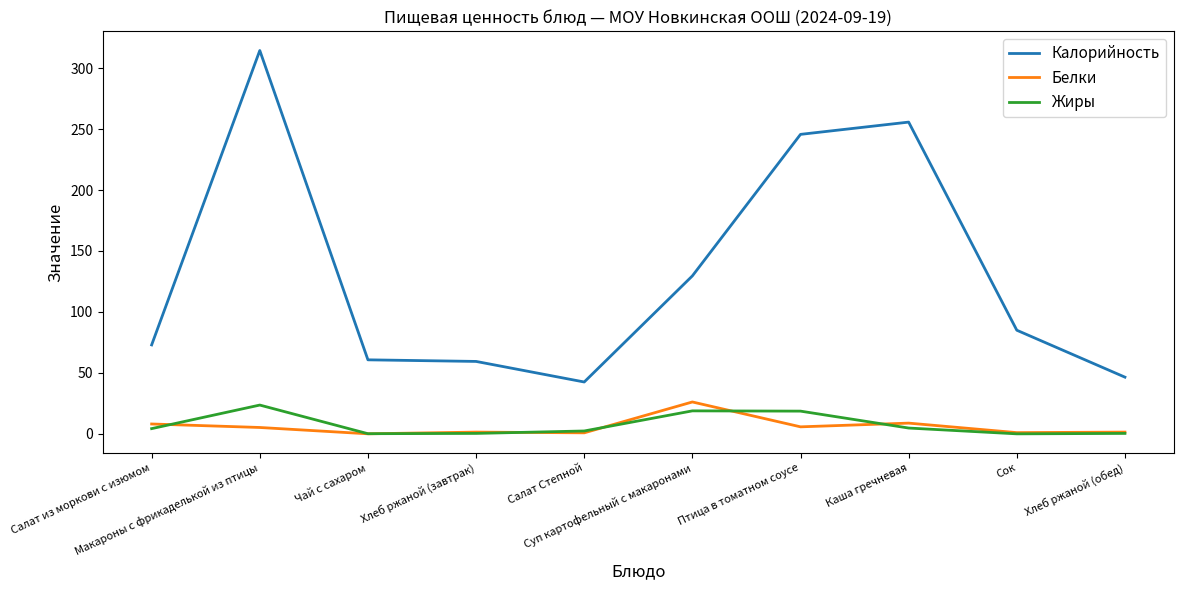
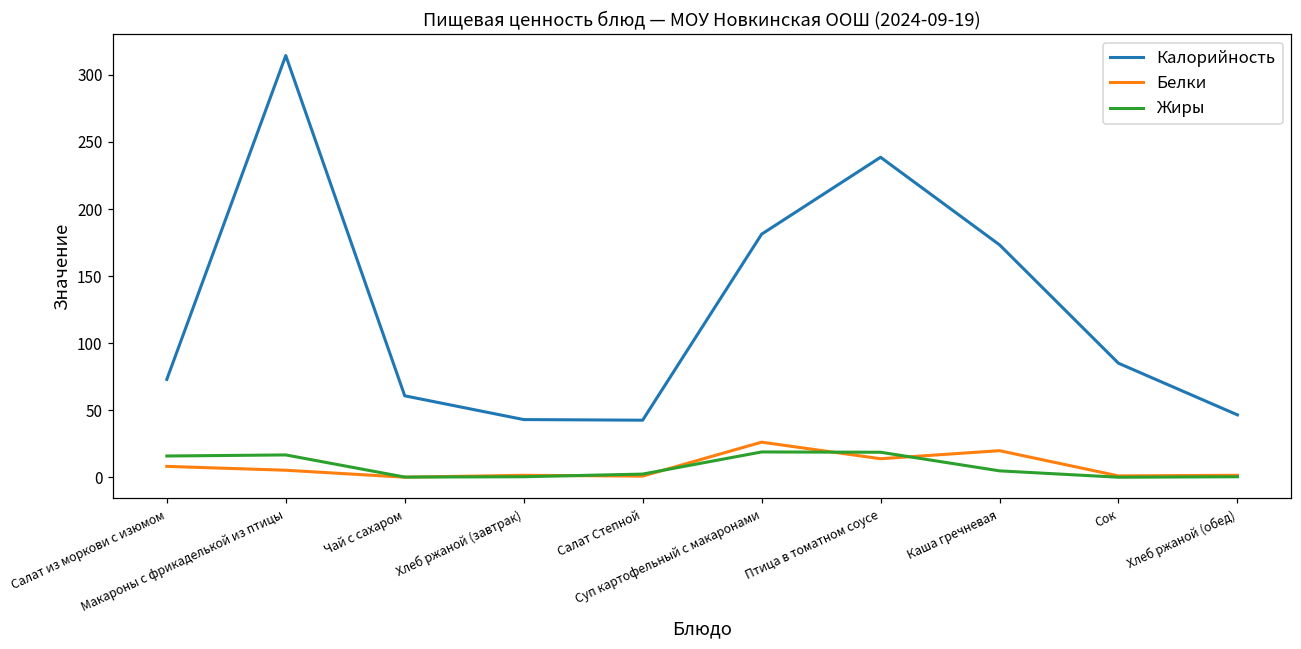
  {
    "Калорийность": {
      "Салат из моркови с изюмом": 73,
      "Макароны с фрикаделькой из птицы": 314,
      "Чай с сахаром": 61,
-     "Хлеб ржаной (завтрак)": 59,
+     "Хлеб ржаной (завтрак)": 43,
      "Салат Степной": 43,
-     "Суп картофельный с макаронами": 130,
-     "Птица в томатном соусе": 246,
-     "Каша гречневая": 256,
+     "Суп картофельный с макаронами": 181,
+     "Птица в томатном соусе": 239,
+     "Каша гречневая": 173,
      "Сок": 85,
      "Хлеб ржаной (обед)": 47
    },
    "Белки": {
      "Салат из моркови с изюмом": 8,
      "Макароны с фрикаделькой из птицы": 5,
      "Суп картофельный с макаронами": 26,
-     "Птица в томатном соусе": 6,
-     "Каша гречневая": 9
+     "Птица в томатном соусе": 14,
+     "Каша гречневая": 20
    },
    "Жиры": {
-     "Салат из моркови с изюмом": 4,
-     "Макароны с фрикаделькой из птицы": 24,
+     "Салат из моркови с изюмом": 16,
+     "Макароны с фрикаделькой из птицы": 17,
      "Суп картофельный с макаронами": 19,
      "Птица в томатном соусе": 19,
      "Каша гречневая": 5
    }
  }
